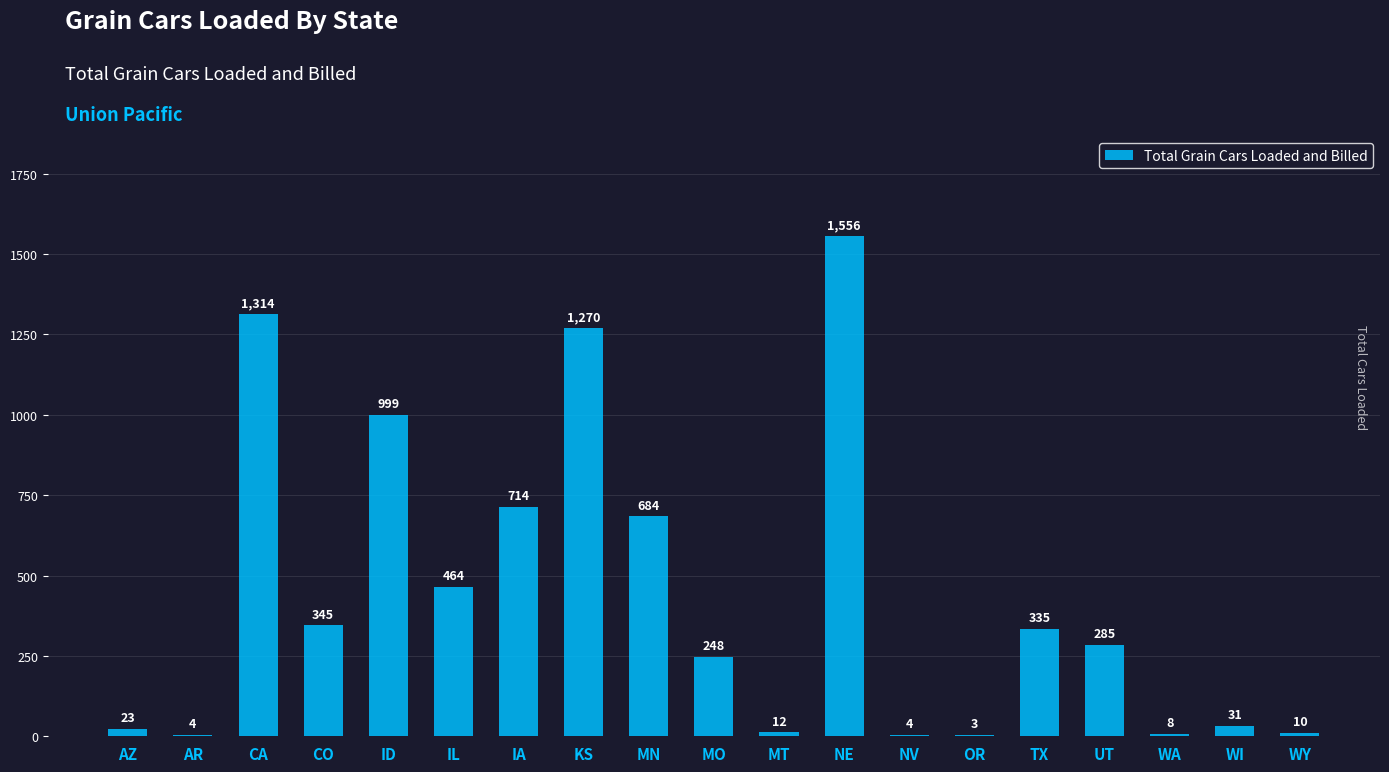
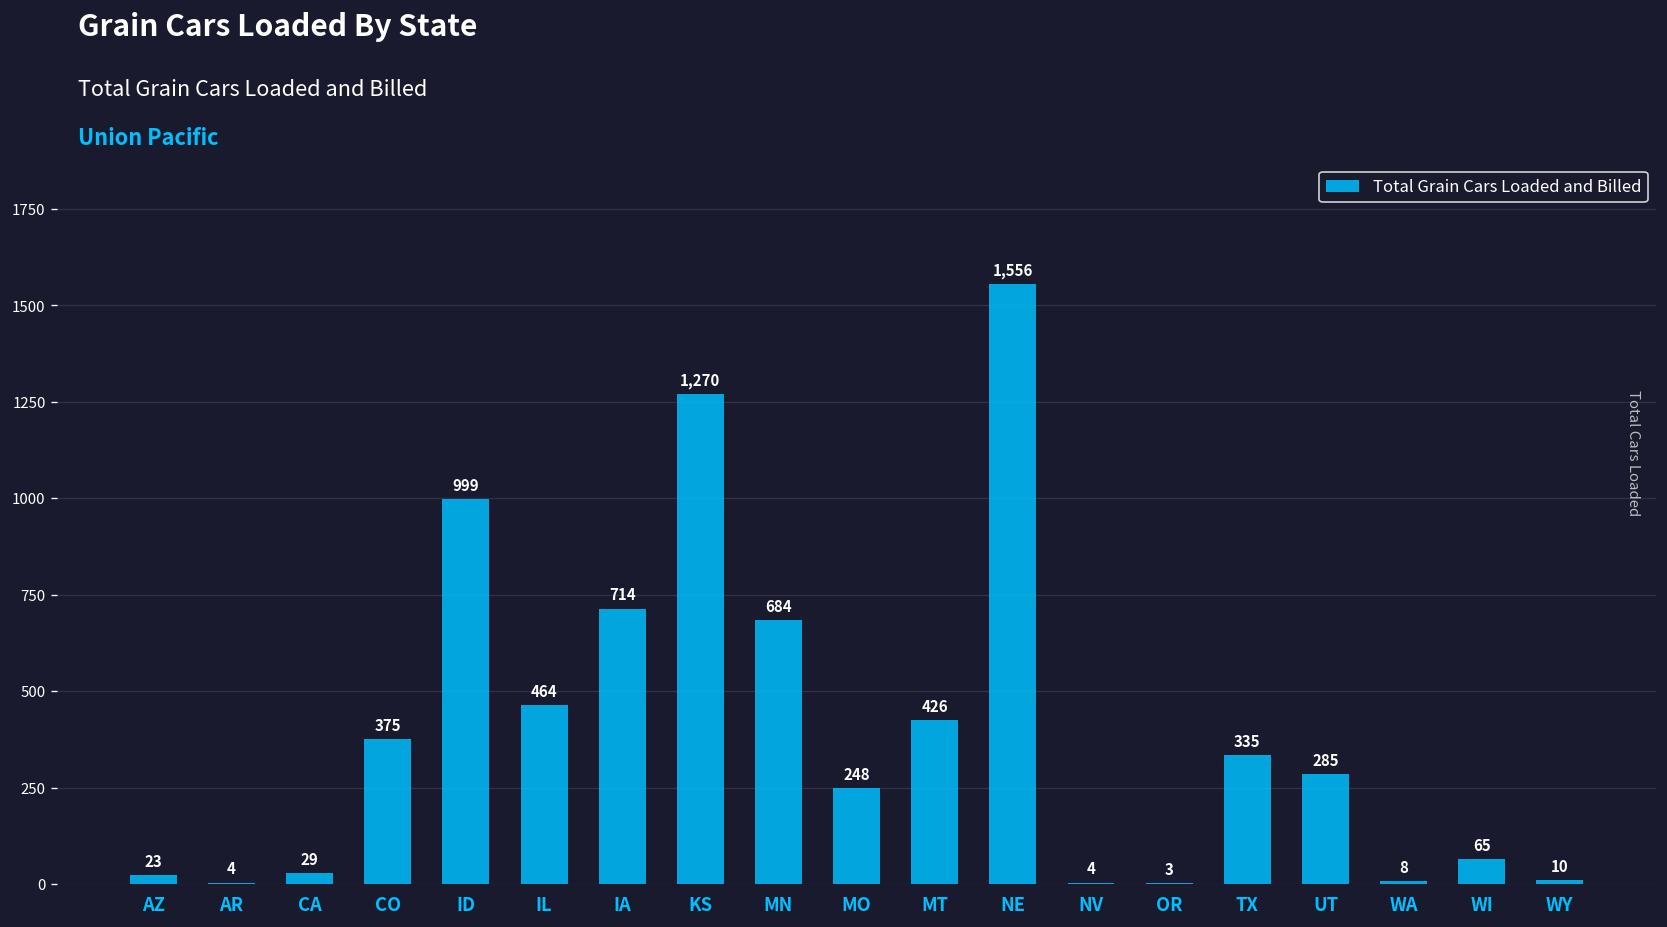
  {
    "AZ": "23",
    "AR": "4",
-   "CA": "1,314",
-   "CO": "345",
+   "CA": "29",
+   "CO": "375",
    "ID": "999",
    "IL": "464",
    "IA": "714",
    "KS": "1,270",
    "MN": "684",
    "MO": "248",
-   "MT": "12",
+   "MT": "426",
    "NE": "1,556",
    "NV": "4",
    "OR": "3",
    "TX": "335",
    "UT": "285",
    "WA": "8",
-   "WI": "31",
+   "WI": "65",
    "WY": "10"
  }
